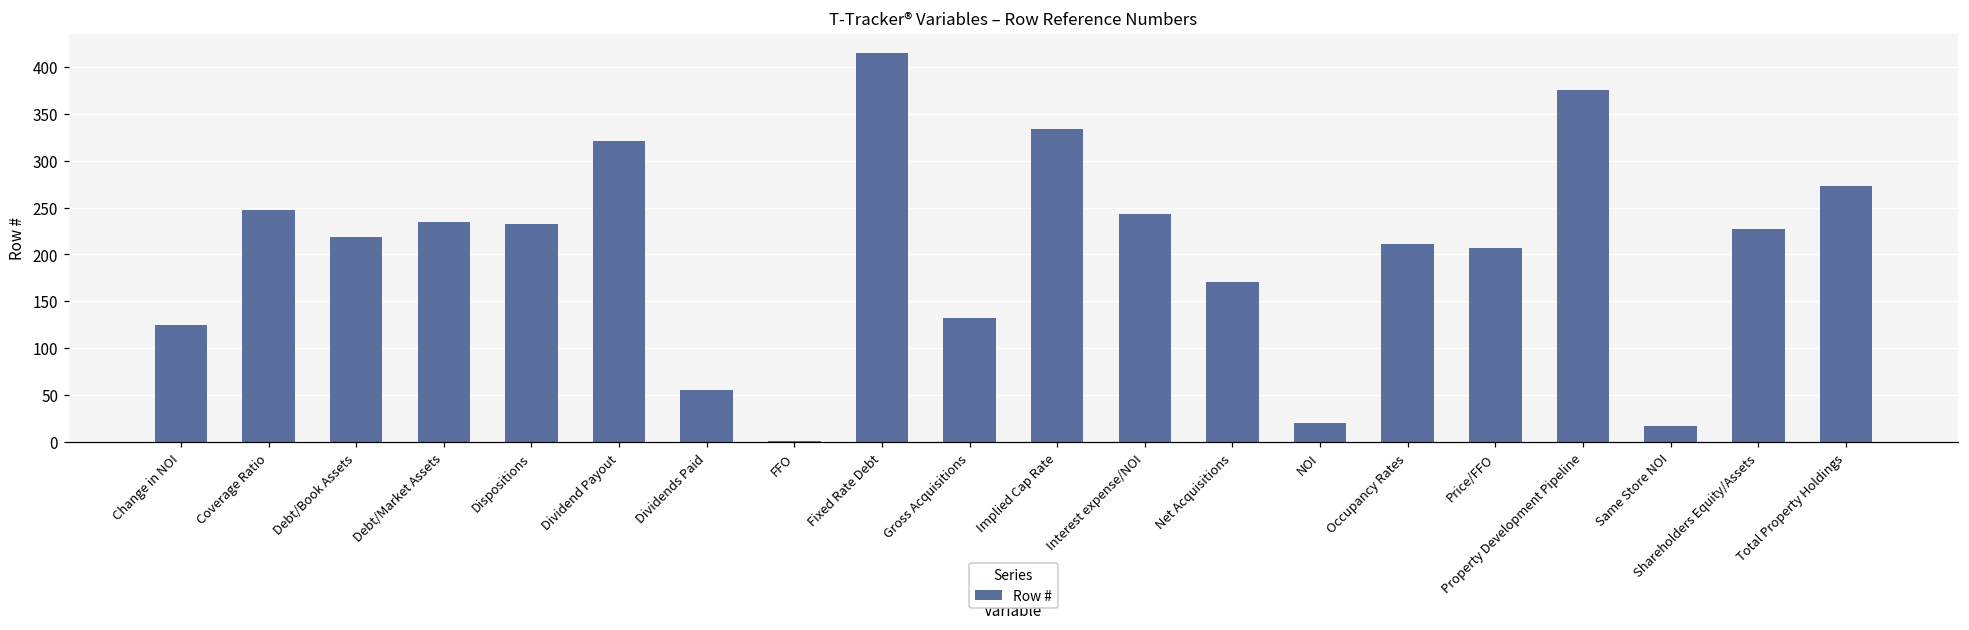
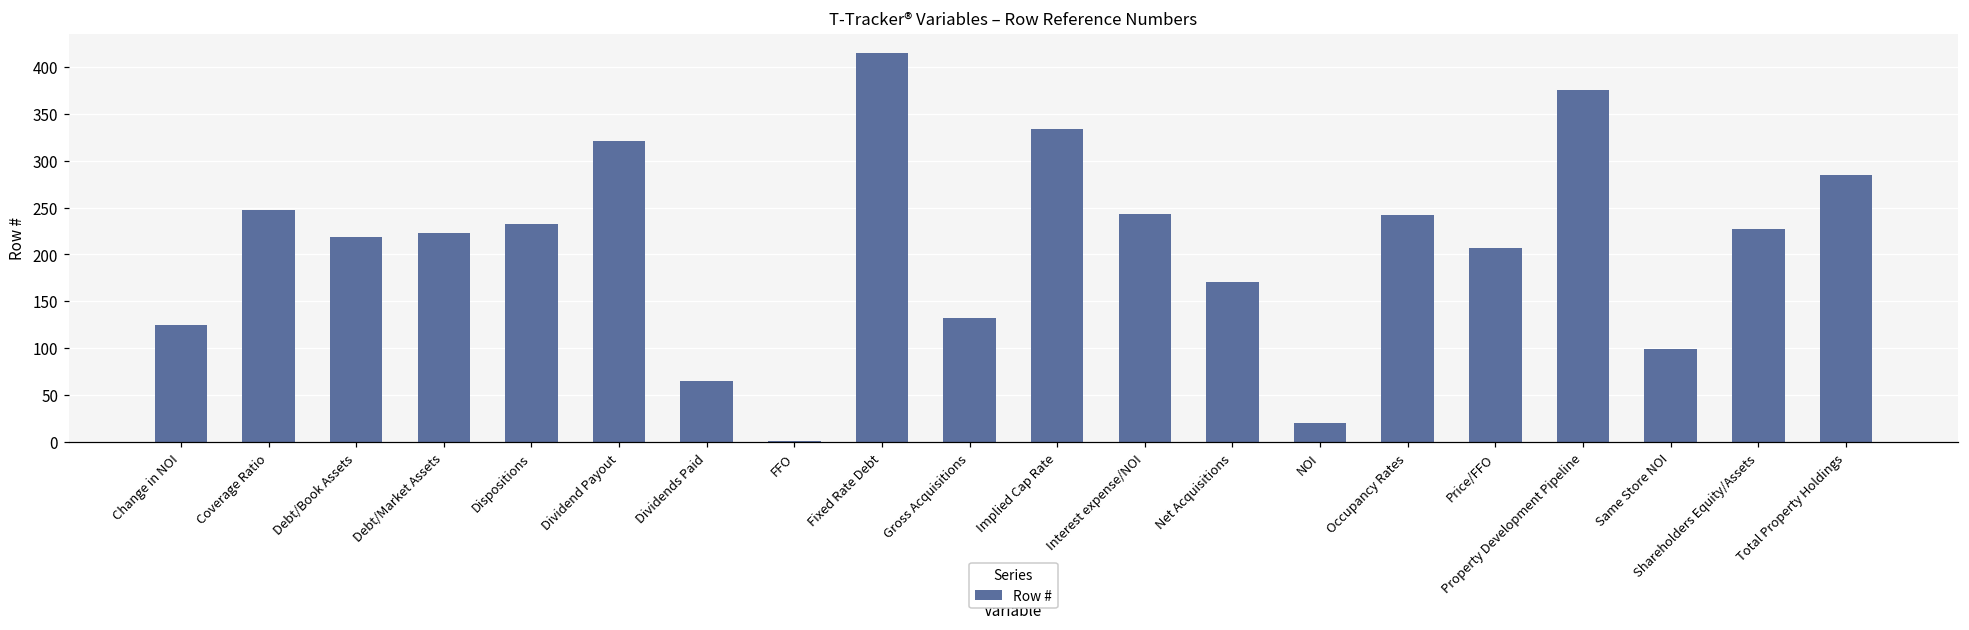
  {
    "Change in NOI": 120,
    "Coverage Ratio": 250,
    "Debt/Book Assets": 220,
-   "Debt/Market Assets": 230,
+   "Debt/Market Assets": 220,
    "Dispositions": 230,
    "Dividend Payout": 320,
-   "Dividends Paid": 60,
+   "Dividends Paid": 70,
    "Fixed Rate Debt": 420,
    "Gross Acquisitions": 130,
    "Implied Cap Rate": 330,
    "Interest expense/NOI": 240,
    "Net Acquisitions": 170,
    "NOI": 20,
-   "Occupancy Rates": 210,
+   "Occupancy Rates": 240,
    "Price/FFO": 210,
    "Property Development Pipeline": 380,
-   "Same Store NOI": 20,
+   "Same Store NOI": 100,
    "Shareholders Equity/Assets": 230,
-   "Total Property Holdings": 270
+   "Total Property Holdings": 290
  }
